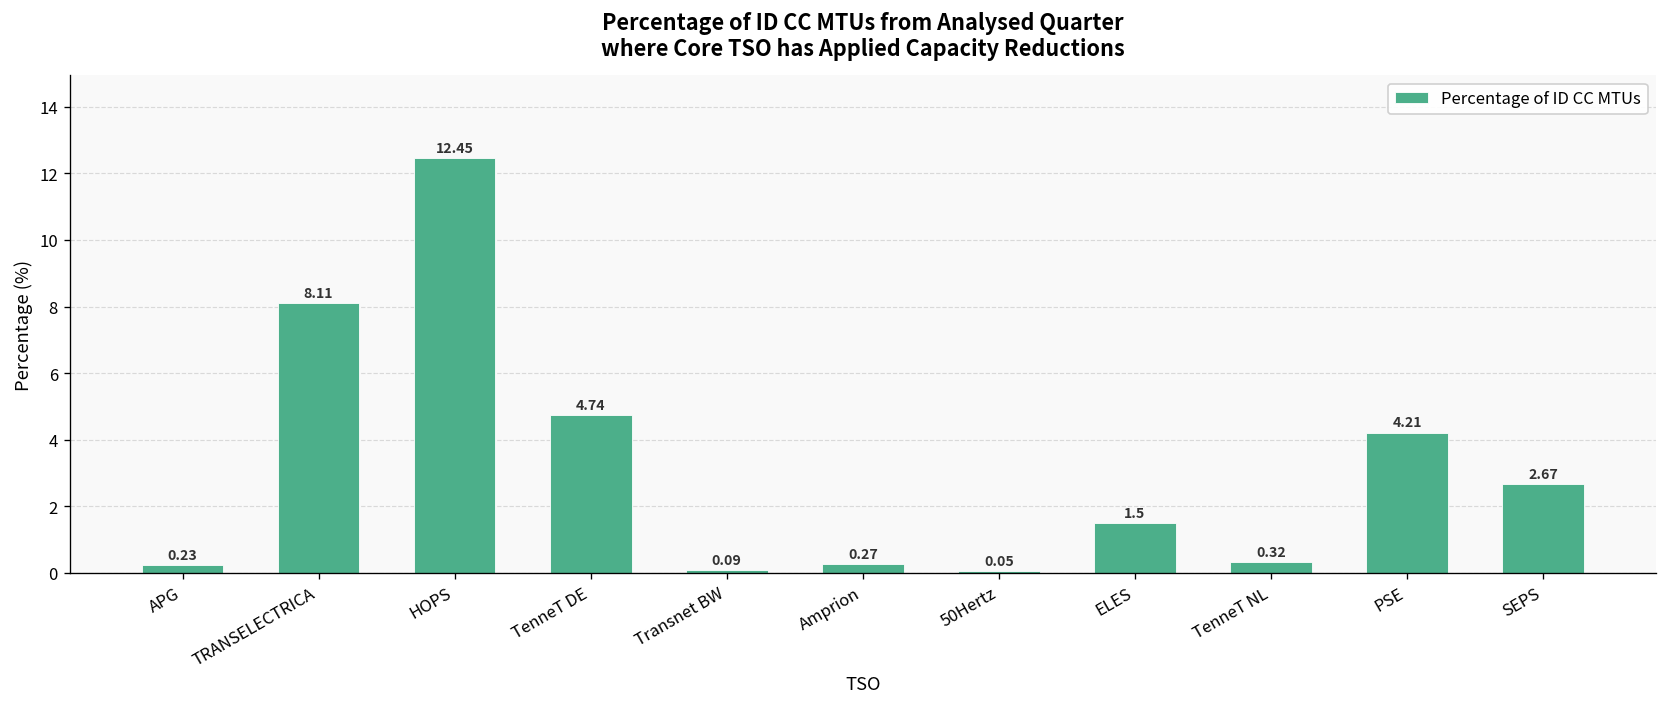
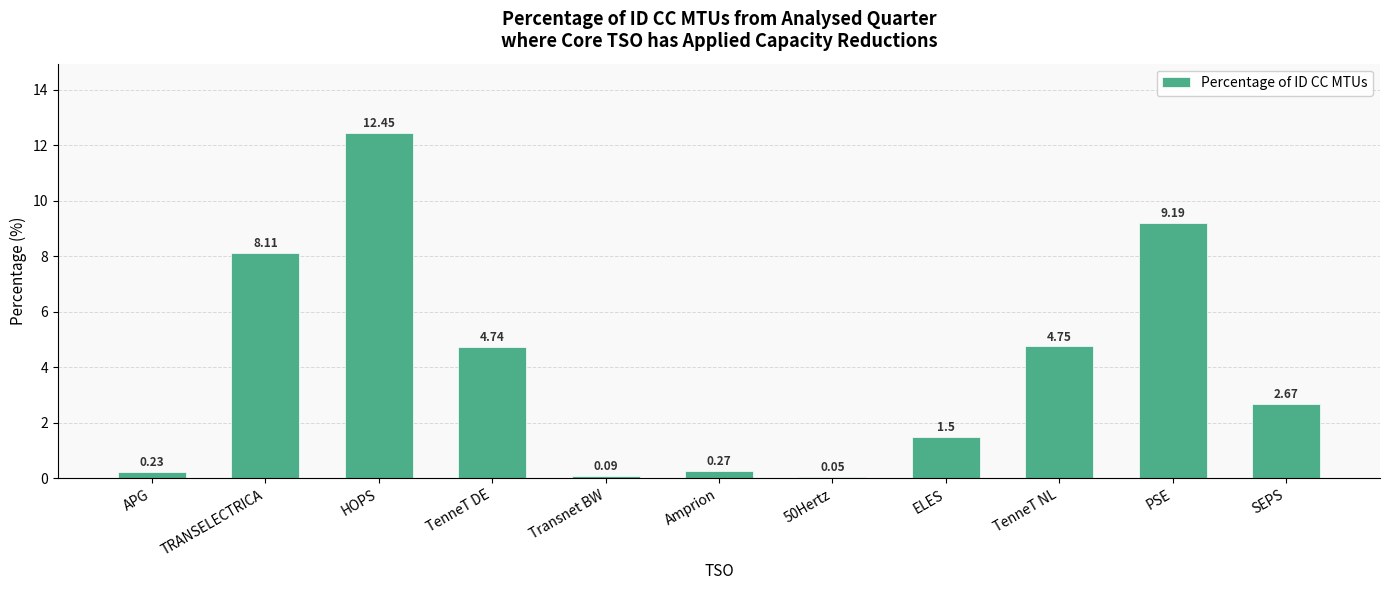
  {
    "APG": 0.23,
    "TRANSELECTRICA": 8.11,
    "HOPS": 12.45,
    "TenneT DE": 4.74,
    "Transnet BW": 0.09,
    "Amprion": 0.27,
    "50Hertz": 0.05,
    "ELES": 1.5,
-   "TenneT NL": 0.32,
-   "PSE": 4.21,
+   "TenneT NL": 4.75,
+   "PSE": 9.19,
    "SEPS": 2.67
  }
